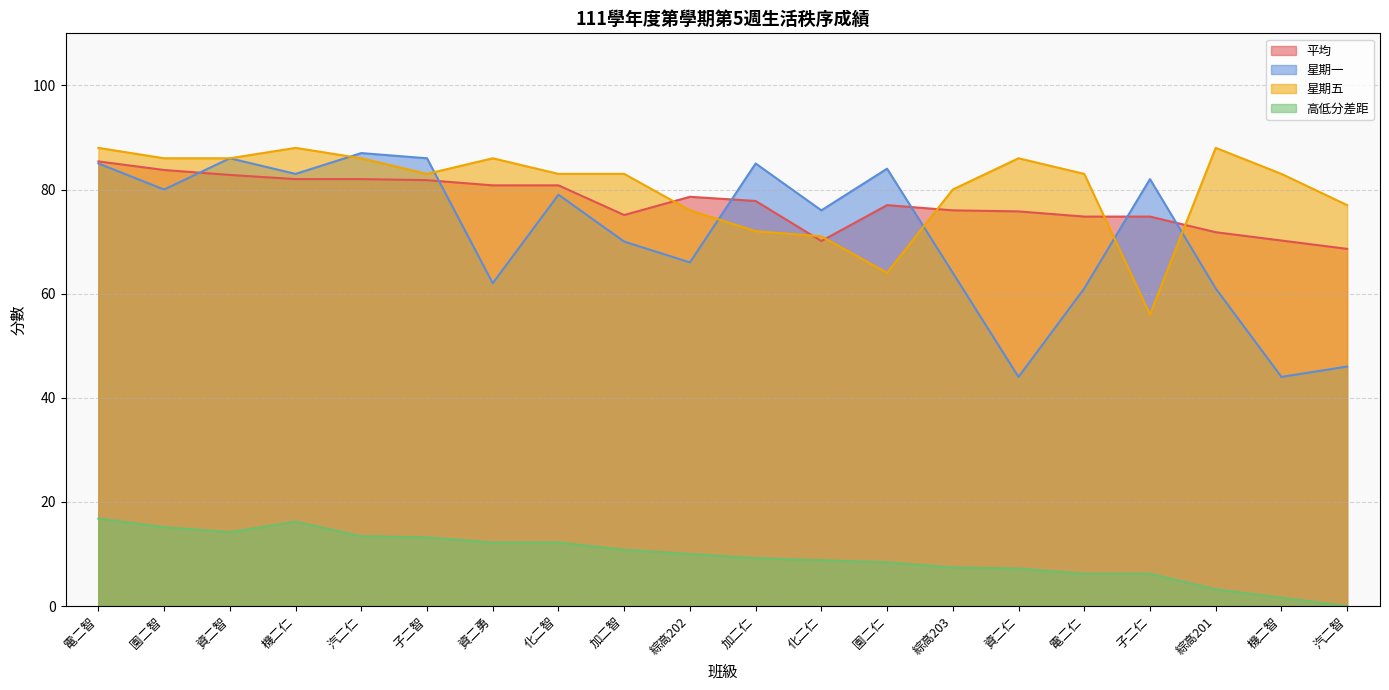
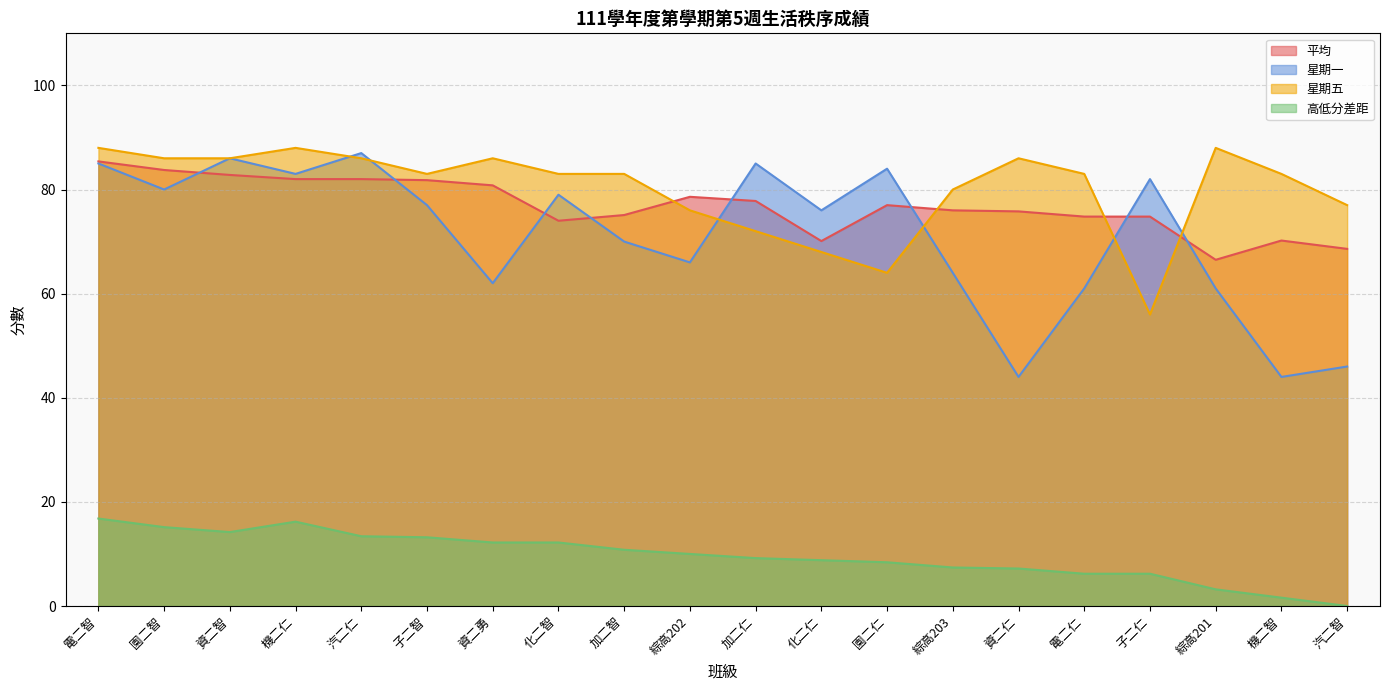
  {
    "平均": {
      "園二智": 84,
      "資二智": 83,
      "機二仁": 82,
      "汽二仁": 82,
      "子二智": 82,
      "資二勇": 81,
-     "化二智": 81,
+     "化二智": 74,
      "加二智": 75,
      "綜高202": 79,
      "加二仁": 78,
      "化二仁": 70,
      "園二仁": 77,
      "綜高203": 76,
      "資二仁": 76,
      "電二仁": 75,
      "子二仁": 75,
-     "綜高201": 72,
+     "綜高201": 67,
      "機二智": 70,
      "汽二智": 69
    },
    "星期一": {
      "園二智": 80,
      "機二仁": 83,
      "汽二仁": 87,
-     "子二智": 86,
+     "子二智": 77,
      "資二勇": 62,
      "化二智": 79,
      "加二智": 70,
      "綜高202": 66,
      "加二仁": 85,
      "化二仁": 76,
      "園二仁": 84,
      "綜高203": 64,
      "資二仁": 44,
      "電二仁": 61,
      "子二仁": 82,
      "綜高201": 61,
      "機二智": 44,
      "汽二智": 46
    },
    "星期五": {
      "電二智": 88,
      "園二智": 86,
      "機二仁": 88,
      "汽二仁": 86,
      "子二智": 83,
      "資二勇": 86,
      "化二智": 83,
      "加二智": 83,
      "綜高202": 76,
      "加二仁": 72,
-     "化二仁": 71,
+     "化二仁": 68,
      "園二仁": 64,
      "綜高203": 80,
      "資二仁": 86,
      "電二仁": 83,
      "子二仁": 56,
      "綜高201": 88,
      "機二智": 83,
      "汽二智": 77
    },
    "高低分差距": {
      "電二智": 17,
      "園二智": 15,
      "資二智": 14,
      "機二仁": 16,
      "汽二仁": 13,
      "子二智": 13,
      "資二勇": 12,
      "化二智": 12,
      "加二智": 11,
      "綜高202": 10,
      "加二仁": 9,
      "化二仁": 9,
      "園二仁": 8,
      "綜高203": 7,
      "資二仁": 7,
      "電二仁": 6,
      "子二仁": 6,
      "綜高201": 3,
      "機二智": 2,
      "汽二智": 0
    }
  }
